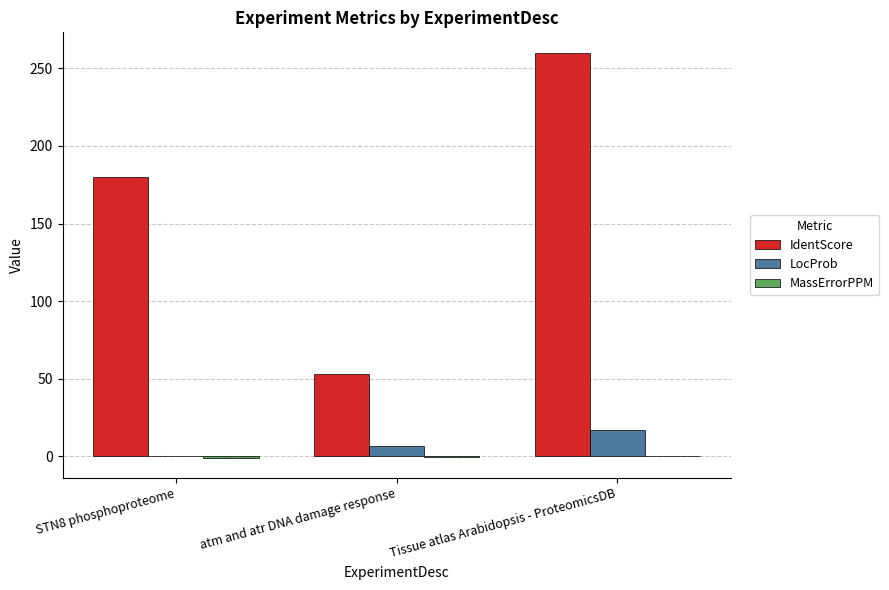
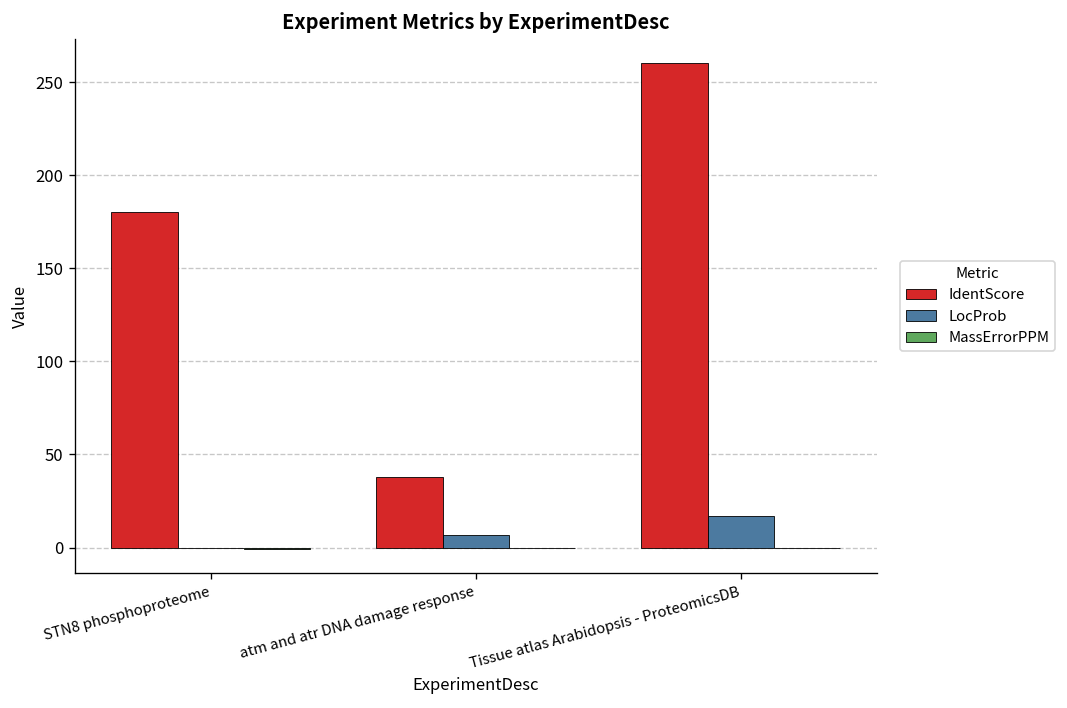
  {
    "IdentScore": {
      "STN8 phosphoproteome": 180,
-     "atm and atr DNA damage response": 53,
+     "atm and atr DNA damage response": 38,
      "Tissue atlas Arabidopsis - ProteomicsDB": 260
    },
    "LocProb": {
      "STN8 phosphoproteome": 0,
      "atm and atr DNA damage response": 7,
      "Tissue atlas Arabidopsis - ProteomicsDB": 17
    },
    "MassErrorPPM": {
      "Tissue atlas Arabidopsis - ProteomicsDB": 0
    }
  }
